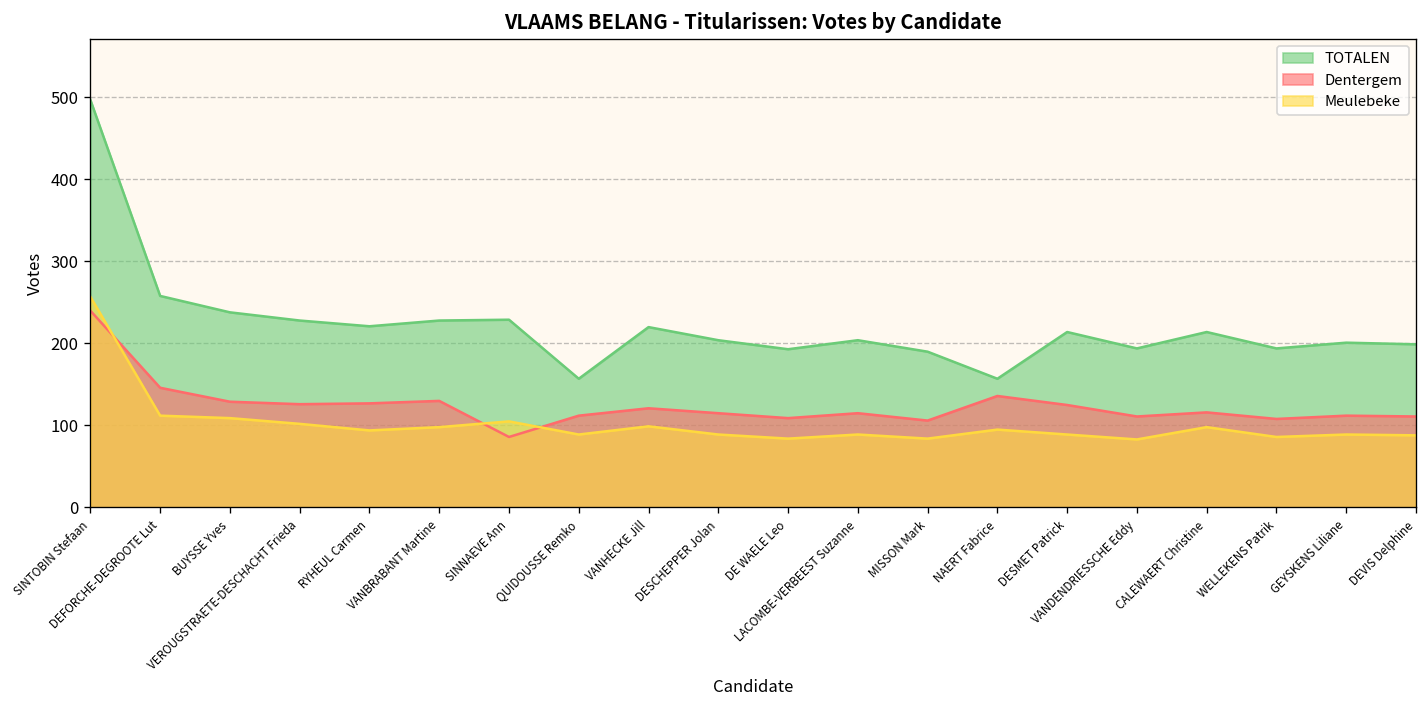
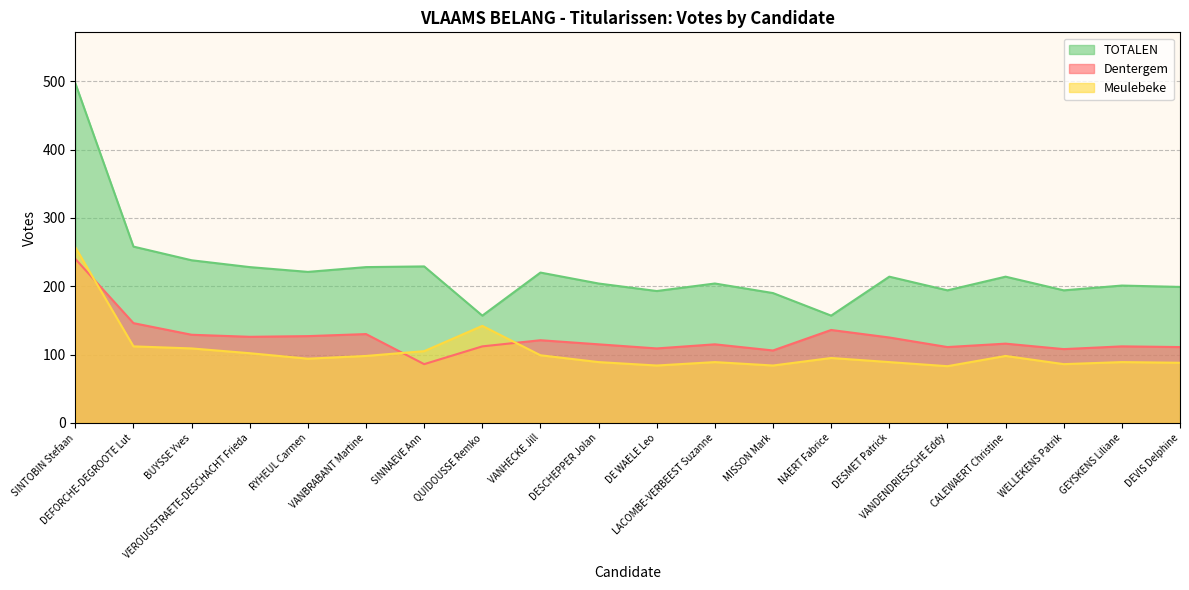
  {
    "TOTALEN": {
      "SINTOBIN Stefaan": 500,
      "DEFORCHE-DEGROOTE Lut": 260,
      "BUYSSE Yves": 240,
      "VEROUGSTRAETE-DESCHACHT Frieda": 230,
      "RYHEUL Carmen": 220,
      "VANBRABANT Martine": 230,
      "SINNAEVE Ann": 230,
      "QUIDOUSSE Remko": 160,
      "VANHECKE Jill": 220,
      "DESCHEPPER Jolan": 200,
      "DE WAELE Leo": 190,
      "LACOMBE-VERBEEST Suzanne": 200,
      "MISSON Mark": 190,
      "NAERT Fabrice": 160,
      "DESMET Patrick": 210,
      "VANDENDRIESSCHE Eddy": 190,
      "CALEWAERT Christine": 210,
      "WELLEKENS Patrik": 190,
      "GEYSKENS Liliane": 200,
      "DEVIS Delphine": 200
    },
    "Dentergem": {
      "SINTOBIN Stefaan": 240,
      "DEFORCHE-DEGROOTE Lut": 150,
      "BUYSSE Yves": 130,
      "VEROUGSTRAETE-DESCHACHT Frieda": 130,
      "RYHEUL Carmen": 130,
      "VANBRABANT Martine": 130,
      "SINNAEVE Ann": 90,
      "QUIDOUSSE Remko": 110,
      "VANHECKE Jill": 120,
      "DESCHEPPER Jolan": 120,
      "DE WAELE Leo": 110,
      "LACOMBE-VERBEEST Suzanne": 120,
      "MISSON Mark": 110,
      "NAERT Fabrice": 140,
      "DESMET Patrick": 130,
      "VANDENDRIESSCHE Eddy": 110,
      "CALEWAERT Christine": 120,
      "WELLEKENS Patrik": 110,
      "GEYSKENS Liliane": 110,
      "DEVIS Delphine": 110
    },
    "Meulebeke": {
      "SINTOBIN Stefaan": 260,
      "DEFORCHE-DEGROOTE Lut": 110,
      "BUYSSE Yves": 110,
      "VEROUGSTRAETE-DESCHACHT Frieda": 100,
      "RYHEUL Carmen": 90,
      "VANBRABANT Martine": 100,
      "SINNAEVE Ann": 110,
-     "QUIDOUSSE Remko": 90,
+     "QUIDOUSSE Remko": 140,
      "VANHECKE Jill": 100,
      "DESCHEPPER Jolan": 90,
      "DE WAELE Leo": 80,
      "LACOMBE-VERBEEST Suzanne": 90,
      "MISSON Mark": 80,
      "NAERT Fabrice": 100,
      "DESMET Patrick": 90,
      "VANDENDRIESSCHE Eddy": 80,
      "CALEWAERT Christine": 100,
      "WELLEKENS Patrik": 90,
      "GEYSKENS Liliane": 90,
      "DEVIS Delphine": 90
    }
  }
